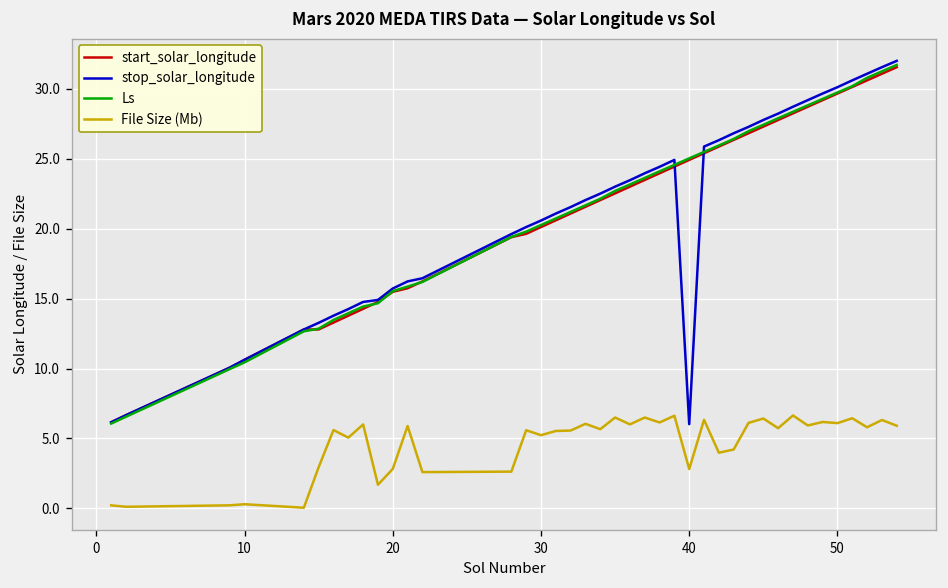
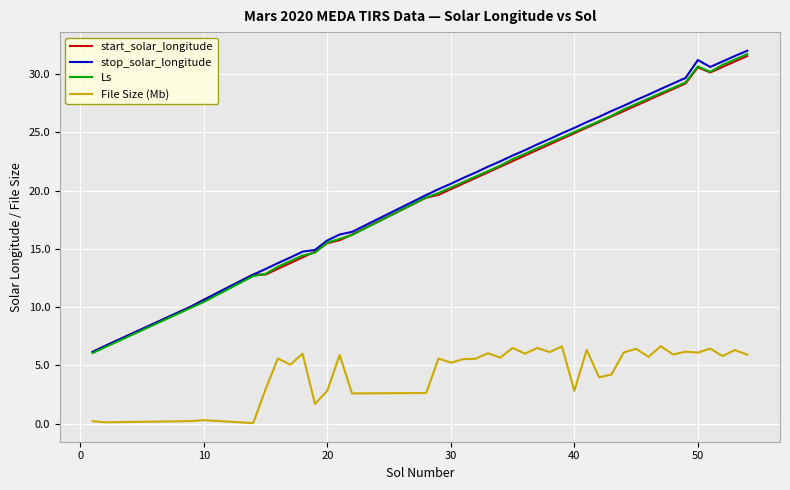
  {
    "start_solar_longitude": {
-     "50": 29.7
+     "50": 30.6
    },
    "stop_solar_longitude": {
      "30": 20.6,
-     "40": 6.0,
-     "50": 30.1
+     "40": 25.4,
+     "50": 31.2
    },
    "Ls": {
-     "50": 29.7
+     "50": 30.7
    },
    "File Size (Mb)": {
      "10": 0.3,
      "20": 2.8,
      "30": 5.2,
      "40": 2.8,
      "50": 6.1
    }
  }
